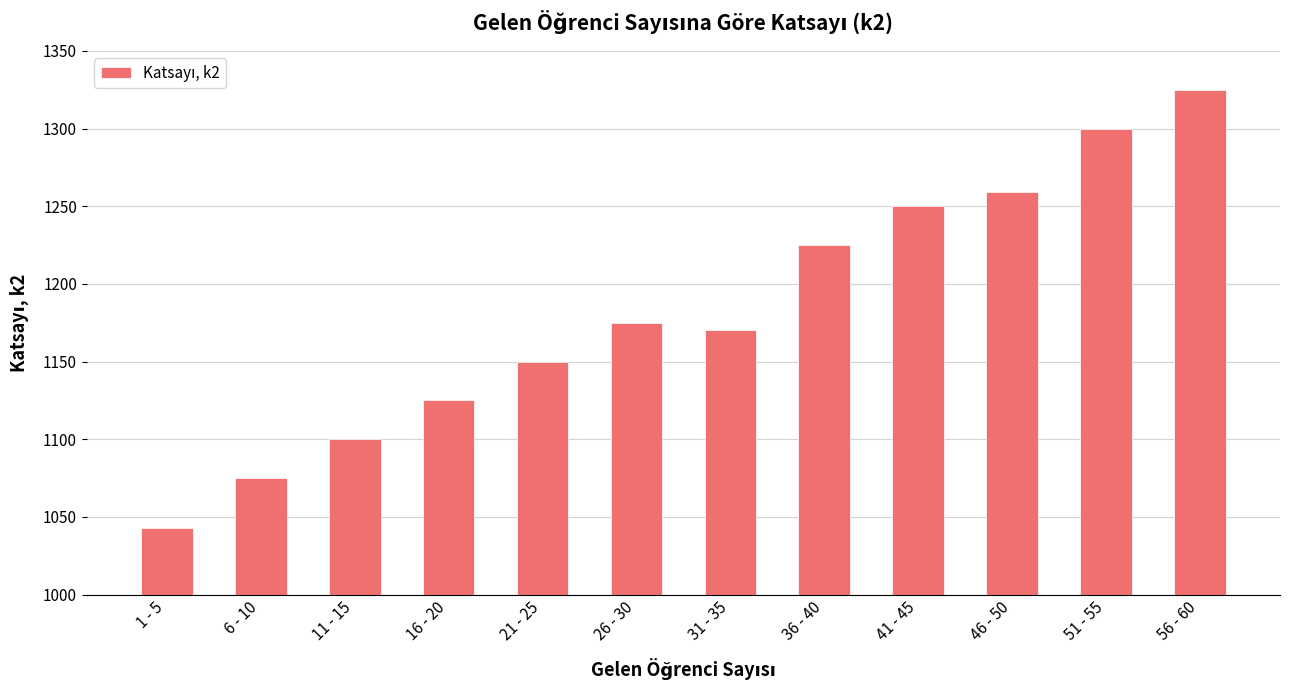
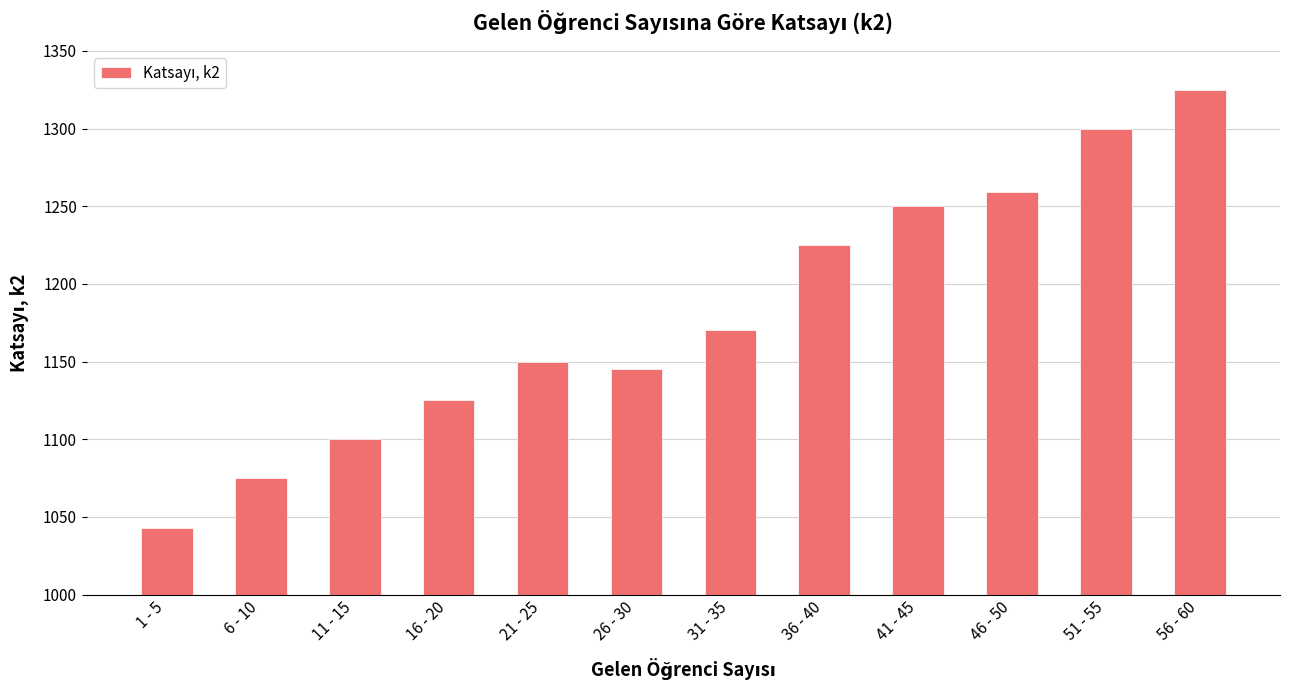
  {
    "1 - 5": 1043,
    "6 - 10": 1075,
    "11 - 15": 1100,
    "16 - 20": 1125,
    "21 - 25": 1150,
-   "26 - 30": 1175,
+   "26 - 30": 1145,
    "31 - 35": 1170,
    "36 - 40": 1225,
    "41 - 45": 1250,
    "46 - 50": 1259,
    "51 - 55": 1300,
    "56 - 60": 1325
  }
